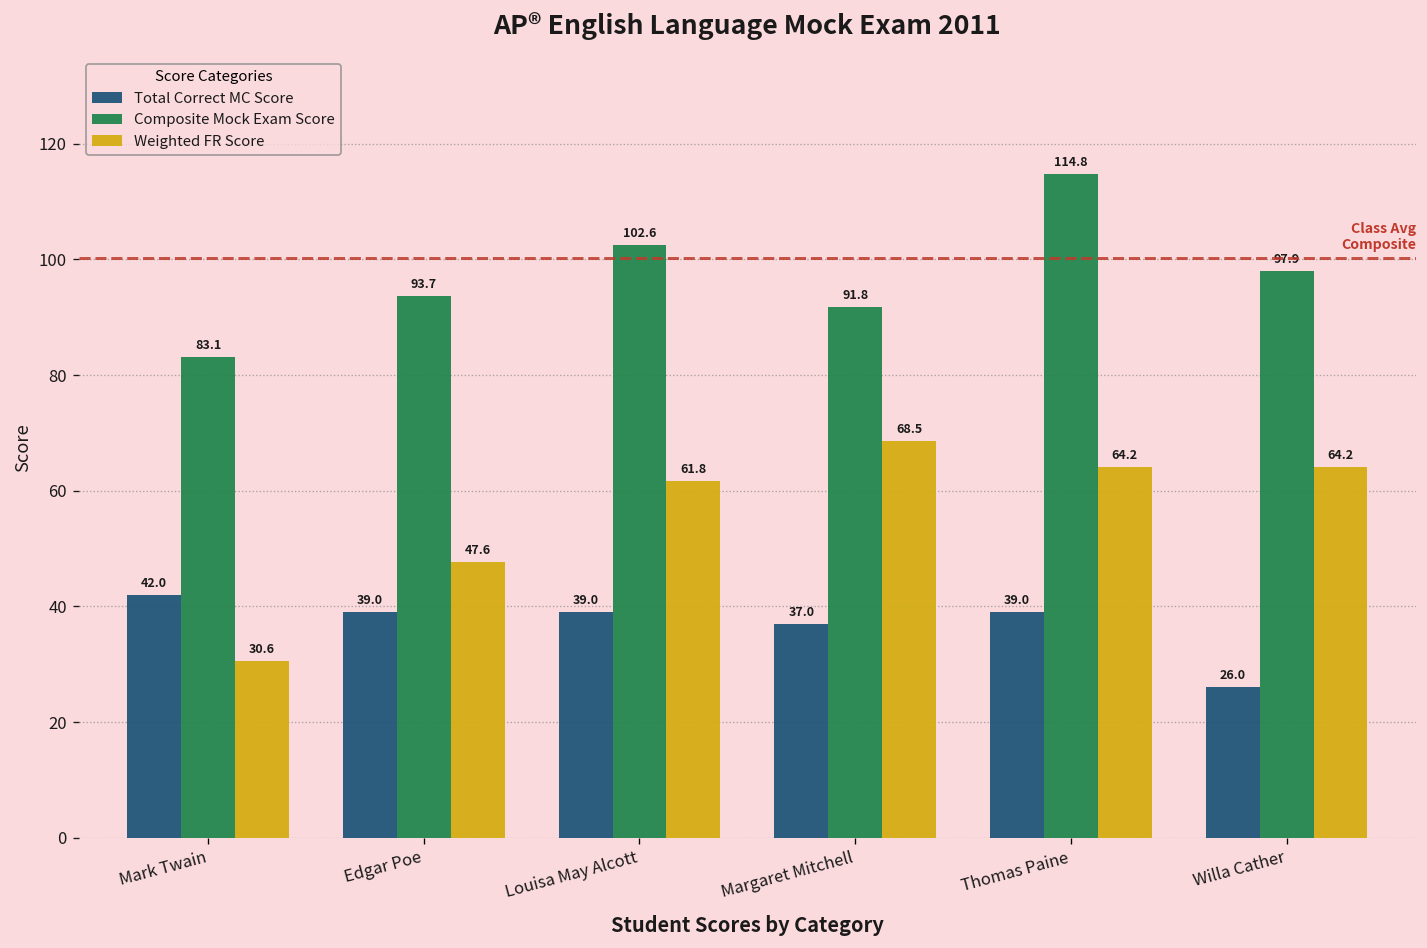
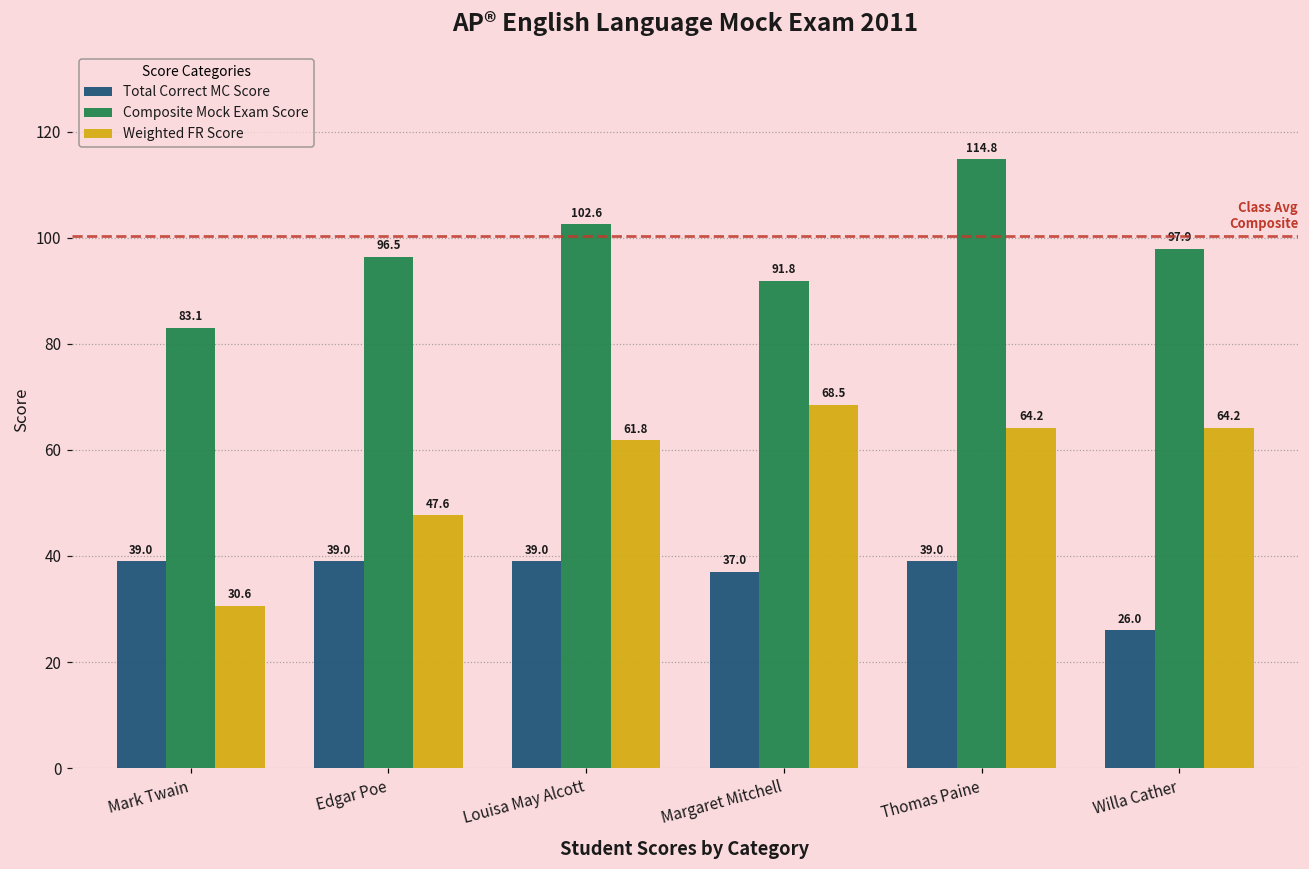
  {
    "Total Correct MC Score": {
-     "Mark Twain": 42.0,
+     "Mark Twain": 39.0,
      "Edgar Poe": 39.0,
      "Louisa May Alcott": 39.0,
      "Margaret Mitchell": 37.0,
      "Thomas Paine": 39.0,
      "Willa Cather": 26.0
    },
    "Composite Mock Exam Score": {
      "Mark Twain": 83.1,
-     "Edgar Poe": 93.7,
+     "Edgar Poe": 96.5,
      "Louisa May Alcott": 102.6,
      "Margaret Mitchell": 91.8,
      "Thomas Paine": 114.8,
      "Willa Cather": 97.9
    },
    "Weighted FR Score": {
      "Mark Twain": 30.6,
      "Edgar Poe": 47.6,
      "Louisa May Alcott": 61.8,
      "Margaret Mitchell": 68.5,
      "Thomas Paine": 64.2,
      "Willa Cather": 64.2
    }
  }
